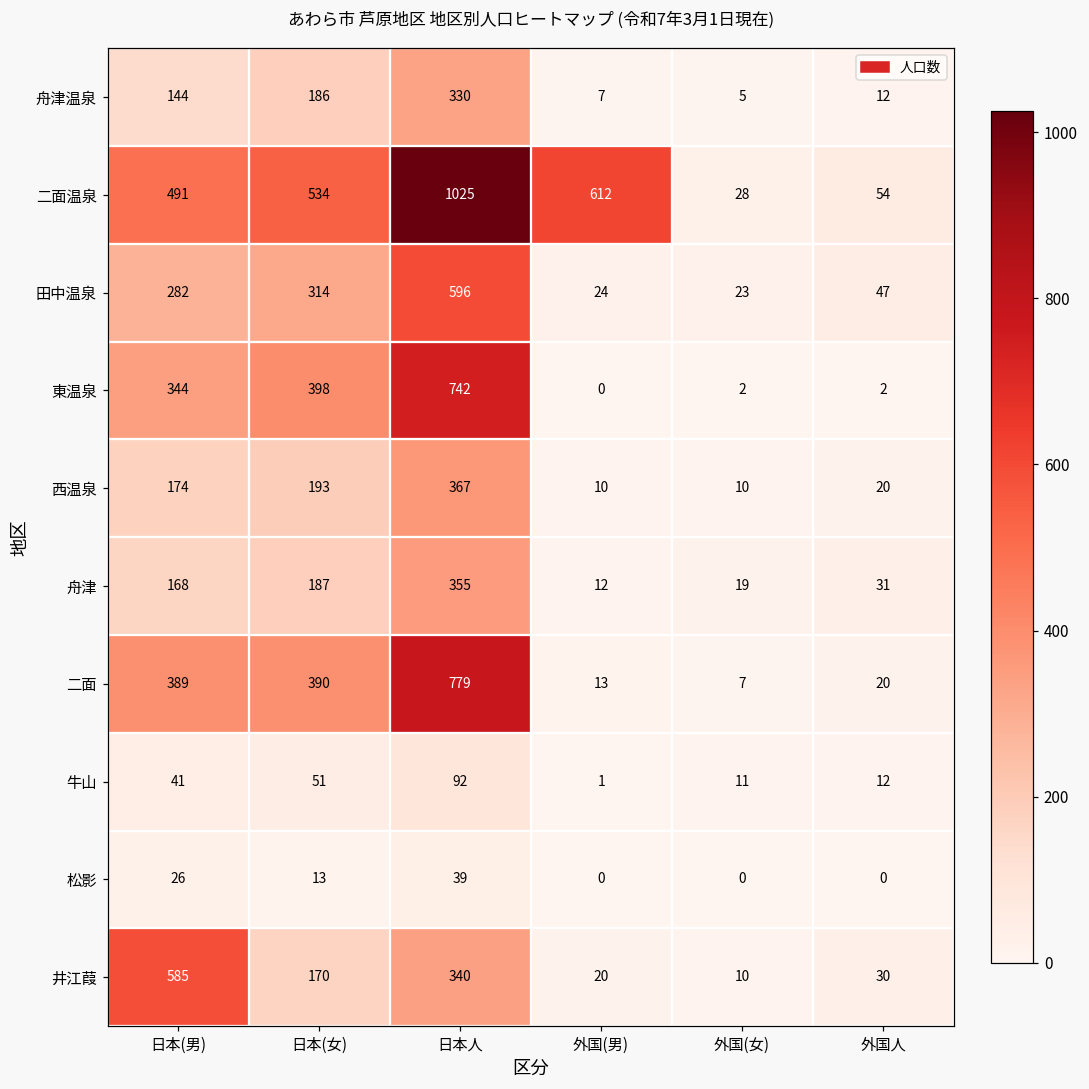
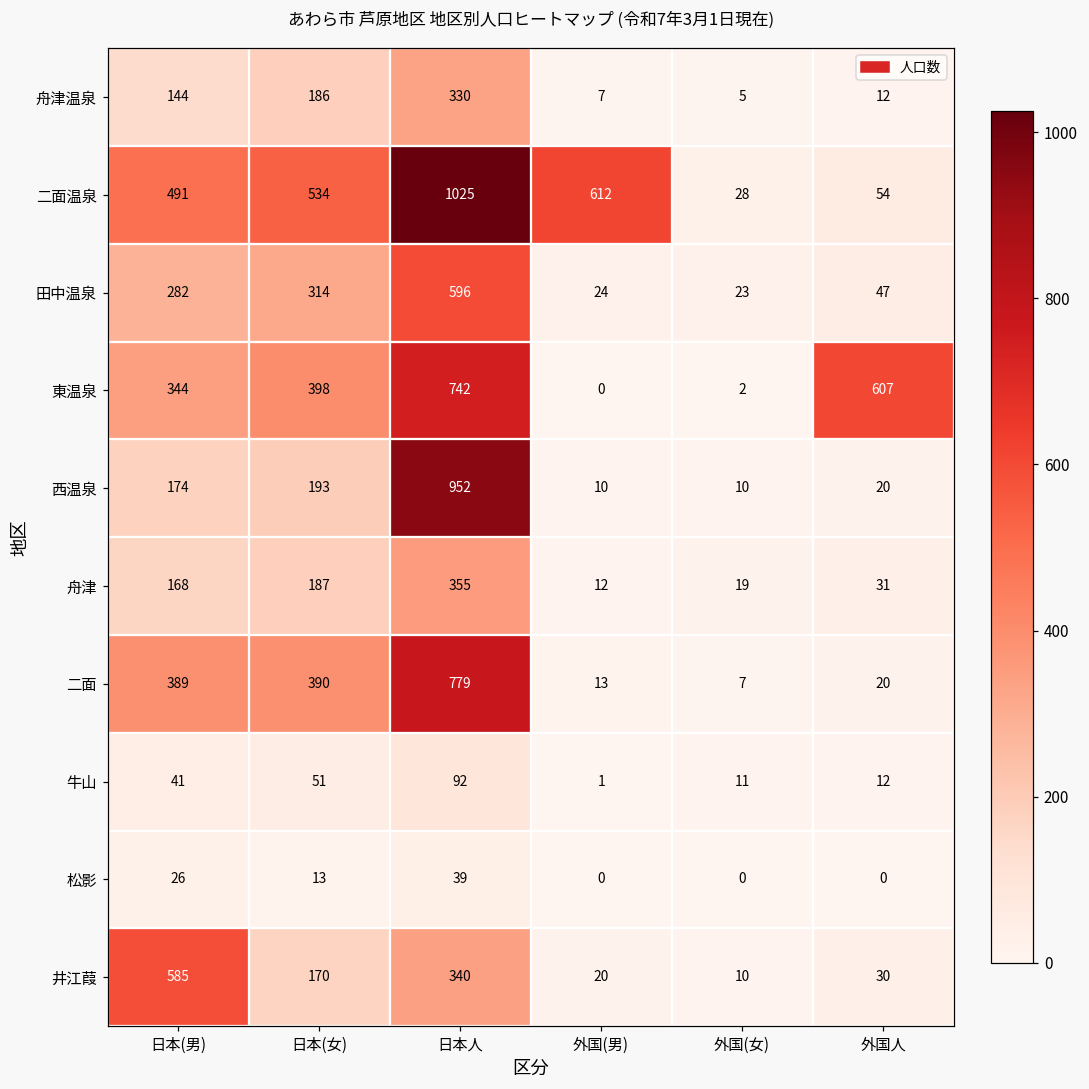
  {
    "舟津温泉": {
      "日本(男)": 144,
      "日本(女)": 186,
      "日本人": 330,
      "外国(男)": 7,
      "外国(女)": 5,
      "外国人": 12
    },
    "二面温泉": {
      "日本(男)": 491,
      "日本(女)": 534,
      "日本人": 1025,
      "外国(男)": 612,
      "外国(女)": 28,
      "外国人": 54
    },
    "田中温泉": {
      "日本(男)": 282,
      "日本(女)": 314,
      "日本人": 596,
      "外国(男)": 24,
      "外国(女)": 23,
      "外国人": 47
    },
    "東温泉": {
      "日本(男)": 344,
      "日本(女)": 398,
      "日本人": 742,
      "外国(男)": 0,
      "外国(女)": 2,
-     "外国人": 2
+     "外国人": 607
    },
    "西温泉": {
      "日本(男)": 174,
      "日本(女)": 193,
-     "日本人": 367,
+     "日本人": 952,
      "外国(男)": 10,
      "外国(女)": 10,
      "外国人": 20
    },
    "舟津": {
      "日本(男)": 168,
      "日本(女)": 187,
      "日本人": 355,
      "外国(男)": 12,
      "外国(女)": 19,
      "外国人": 31
    },
    "二面": {
      "日本(男)": 389,
      "日本(女)": 390,
      "日本人": 779,
      "外国(男)": 13,
      "外国(女)": 7,
      "外国人": 20
    },
    "牛山": {
      "日本(男)": 41,
      "日本(女)": 51,
      "日本人": 92,
      "外国(男)": 1,
      "外国(女)": 11,
      "外国人": 12
    },
    "松影": {
      "日本(男)": 26,
      "日本(女)": 13,
      "日本人": 39,
      "外国(男)": 0,
      "外国(女)": 0,
      "外国人": 0
    },
    "井江葭": {
      "日本(男)": 585,
      "日本(女)": 170,
      "日本人": 340,
      "外国(男)": 20,
      "外国(女)": 10,
      "外国人": 30
    }
  }
